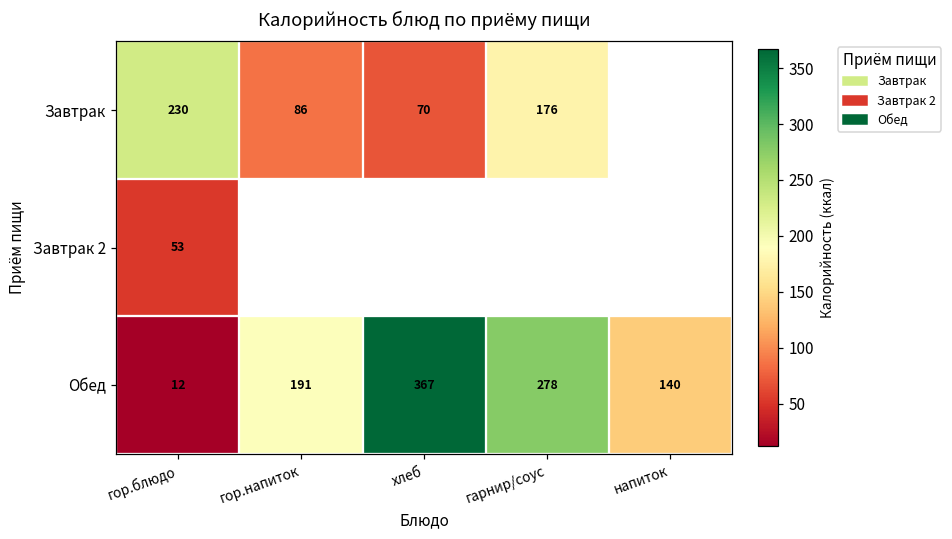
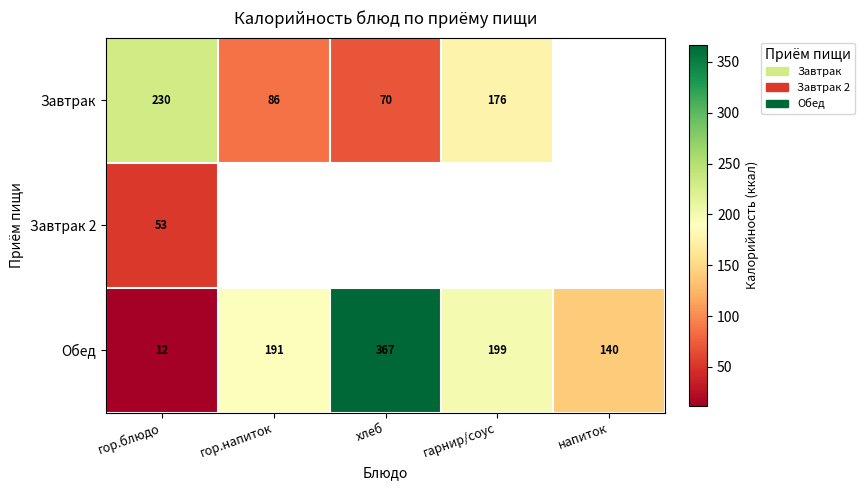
  {
    "Завтрак": {
      "гор.блюдо": 230,
      "гор.напиток": 86,
      "хлеб": 70,
      "гарнир/соус": 176
    },
    "Завтрак 2": {
      "гор.блюдо": 53
    },
    "Обед": {
      "гор.блюдо": 12,
      "гор.напиток": 191,
      "хлеб": 367,
-     "гарнир/соус": 278,
+     "гарнир/соус": 199,
      "напиток": 140
    }
  }
